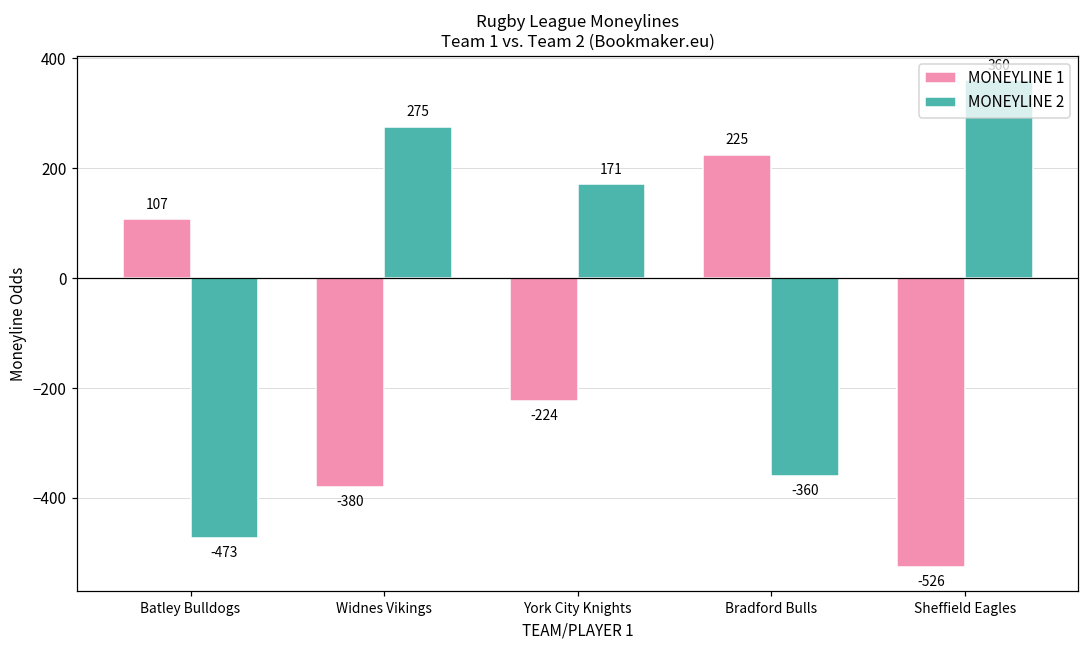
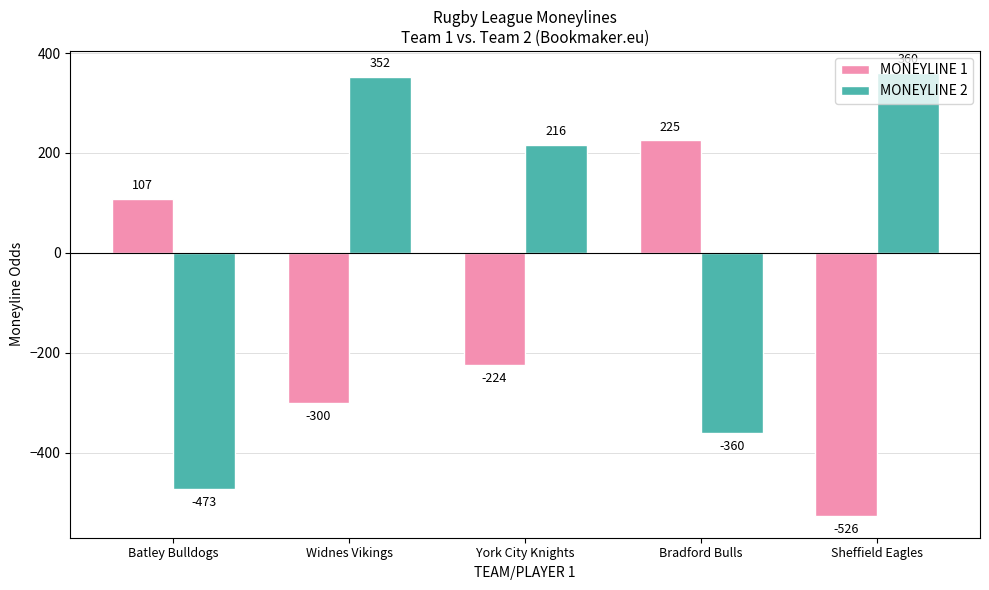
  {
    "MONEYLINE 1": {
      "Batley Bulldogs": 107,
-     "Widnes Vikings": -380,
+     "Widnes Vikings": -300,
      "York City Knights": -224,
      "Bradford Bulls": 225,
      "Sheffield Eagles": -526
    },
    "MONEYLINE 2": {
      "Batley Bulldogs": -473,
-     "Widnes Vikings": 275,
-     "York City Knights": 171,
+     "Widnes Vikings": 352,
+     "York City Knights": 216,
      "Bradford Bulls": -360
    }
  }
